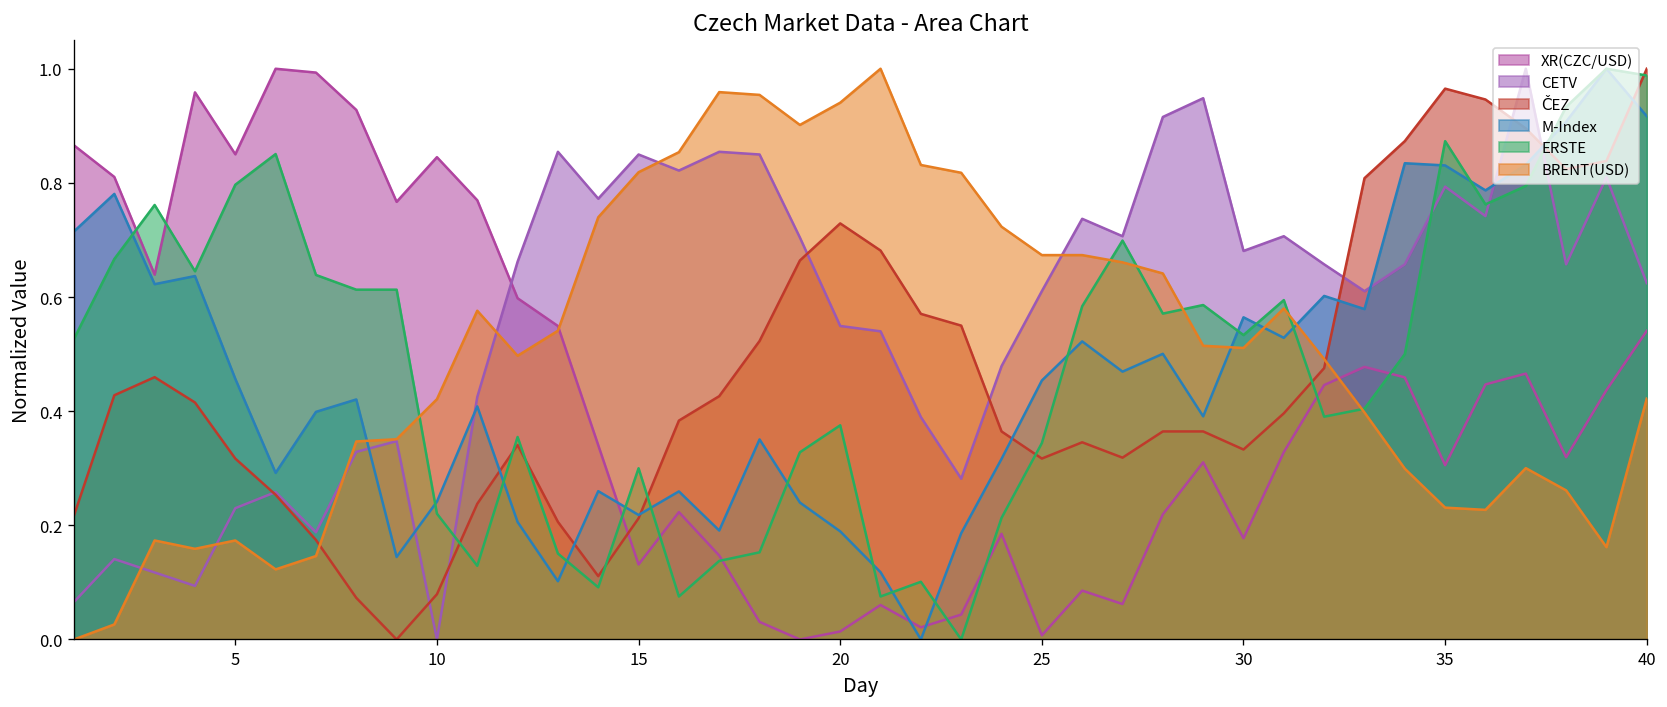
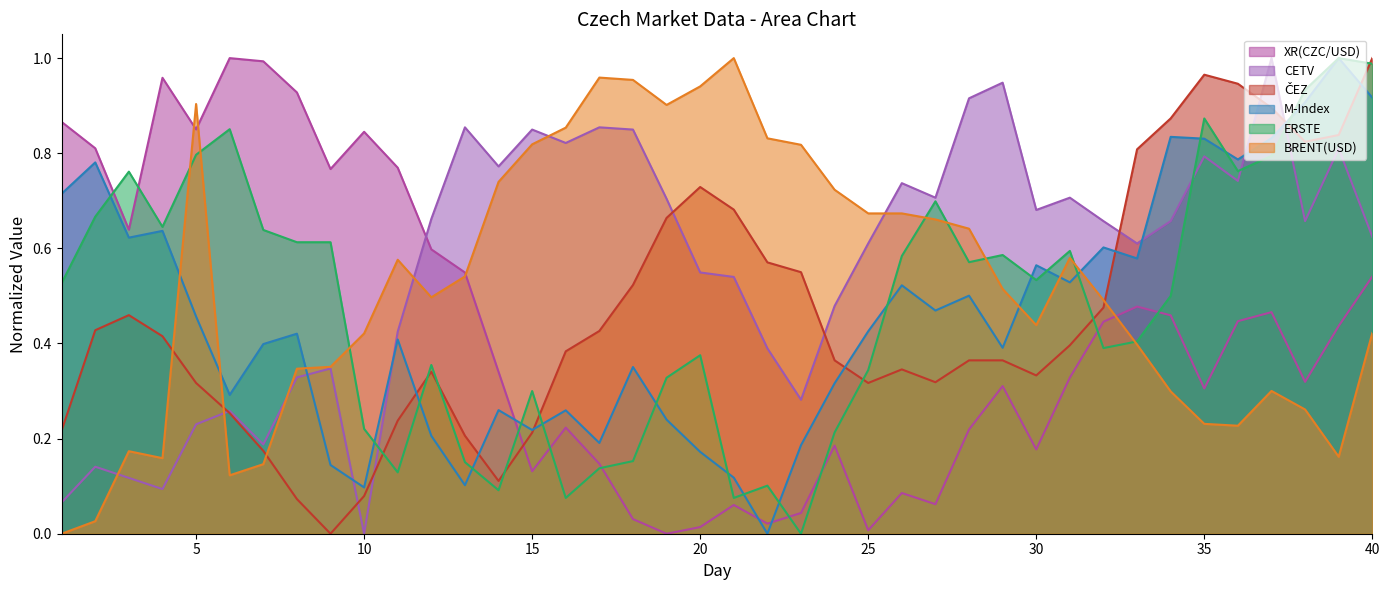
  {
    "ČEZ": {
      "5": 0.32,
      "10": 0.08,
      "15": 0.21,
      "20": 0.73,
      "25": 0.32,
      "30": 0.33,
      "35": 0.97,
      "40": 1.00
    },
    "M-Index": {
      "5": 0.46,
-     "10": 0.24,
+     "10": 0.10,
      "15": 0.22,
-     "20": 0.19,
-     "25": 0.45,
+     "20": 0.17,
+     "25": 0.43,
      "30": 0.56,
      "35": 0.83,
      "40": 0.92
    },
    "ERSTE": {
      "5": 0.80,
      "10": 0.22,
      "15": 0.30,
      "20": 0.38,
      "25": 0.34,
      "30": 0.53,
      "35": 0.87,
      "40": 0.99
    },
    "BRENT(USD)": {
-     "5": 0.17,
+     "5": 0.90,
      "10": 0.42,
      "15": 0.82,
      "20": 0.94,
      "25": 0.67,
-     "30": 0.51,
+     "30": 0.44,
      "35": 0.23,
      "40": 0.42
    }
  }
